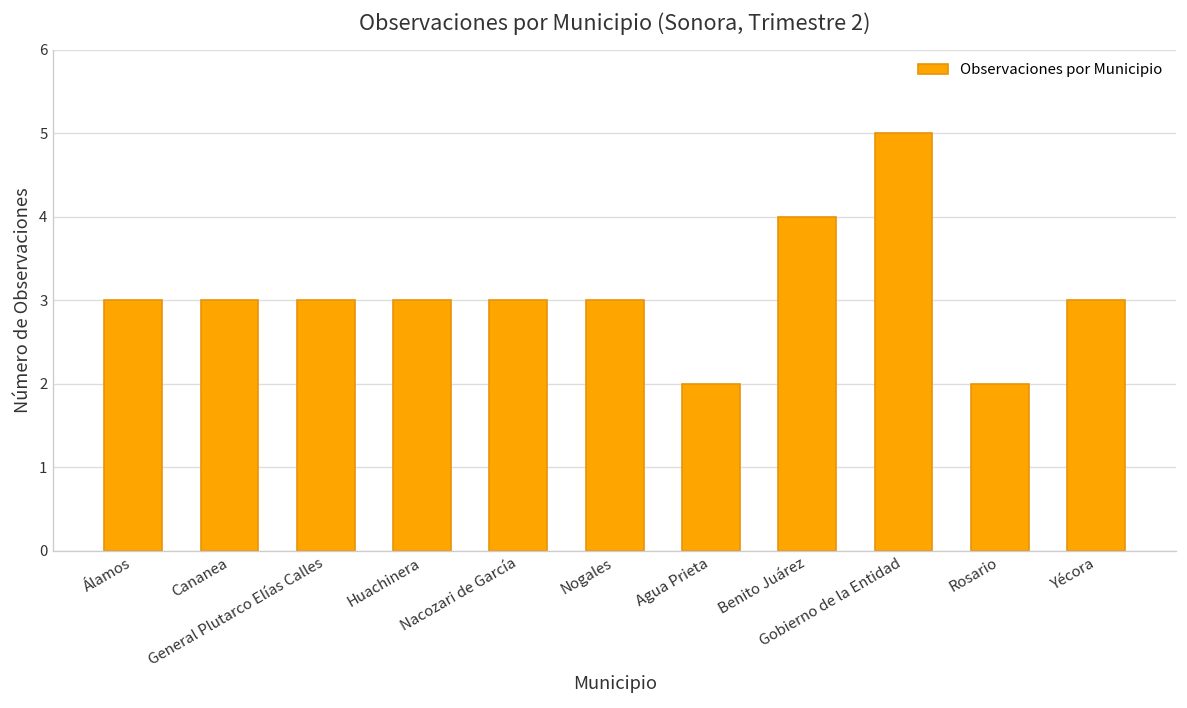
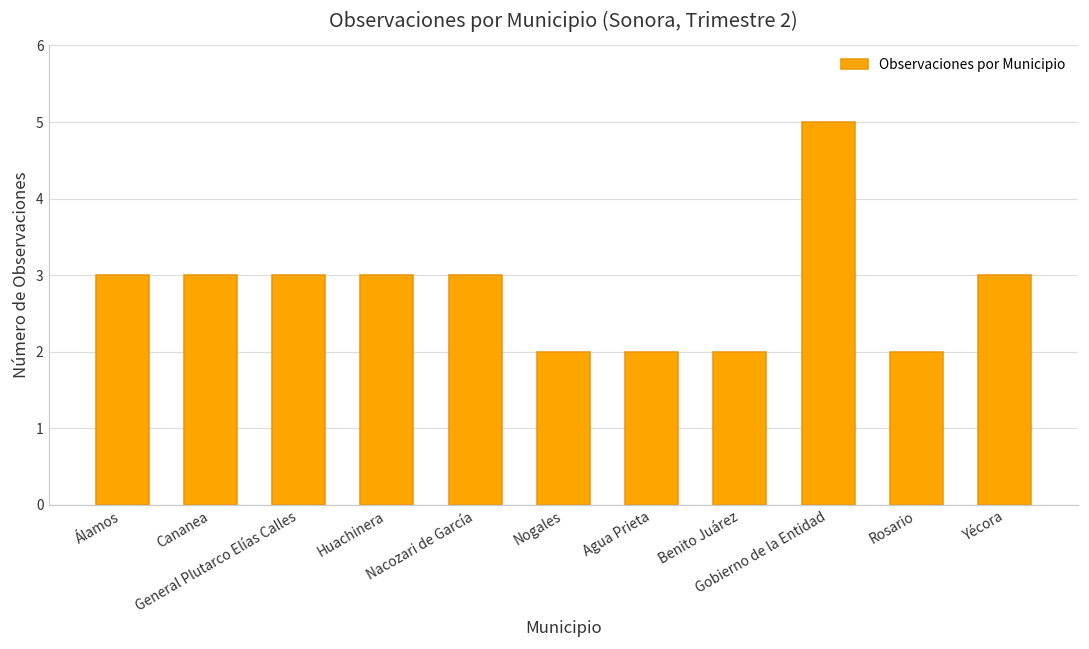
  {
    "Álamos": 3,
    "Cananea": 3,
    "General Plutarco Elías Calles": 3,
    "Huachinera": 3,
    "Nacozari de García": 3,
-   "Nogales": 3,
+   "Nogales": 2,
    "Agua Prieta": 2,
-   "Benito Juárez": 4,
+   "Benito Juárez": 2,
    "Gobierno de la Entidad": 5,
    "Rosario": 2,
    "Yécora": 3
  }
